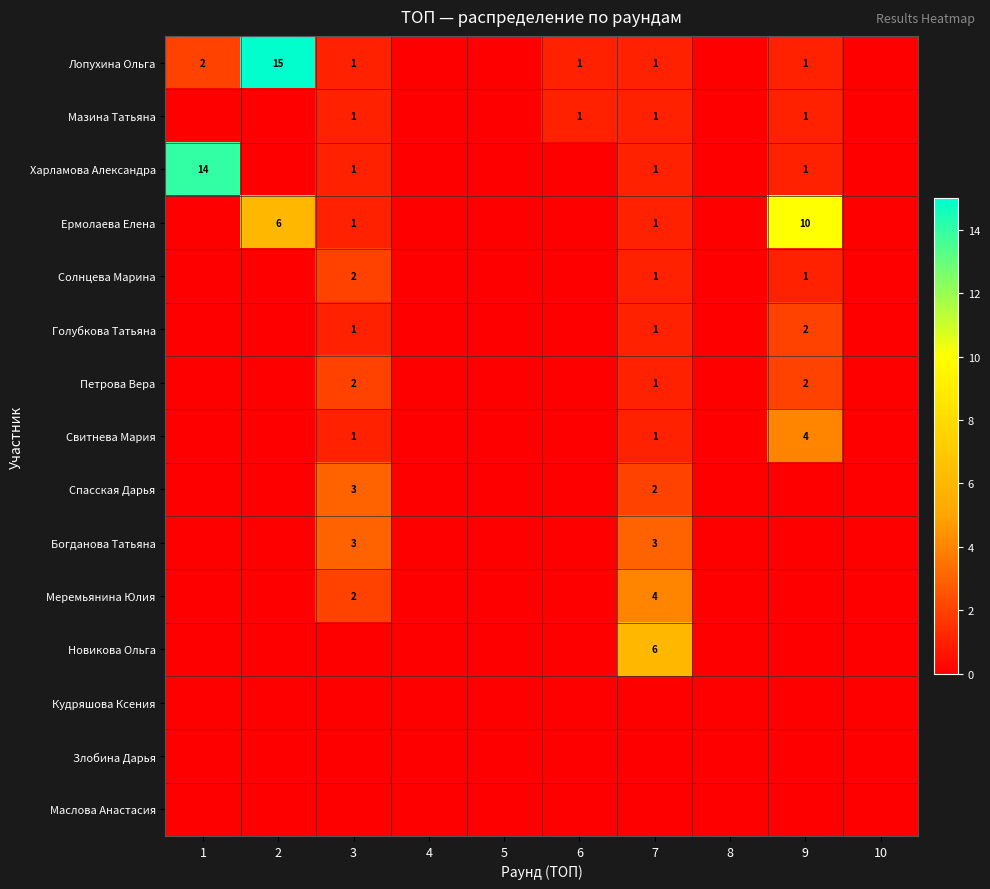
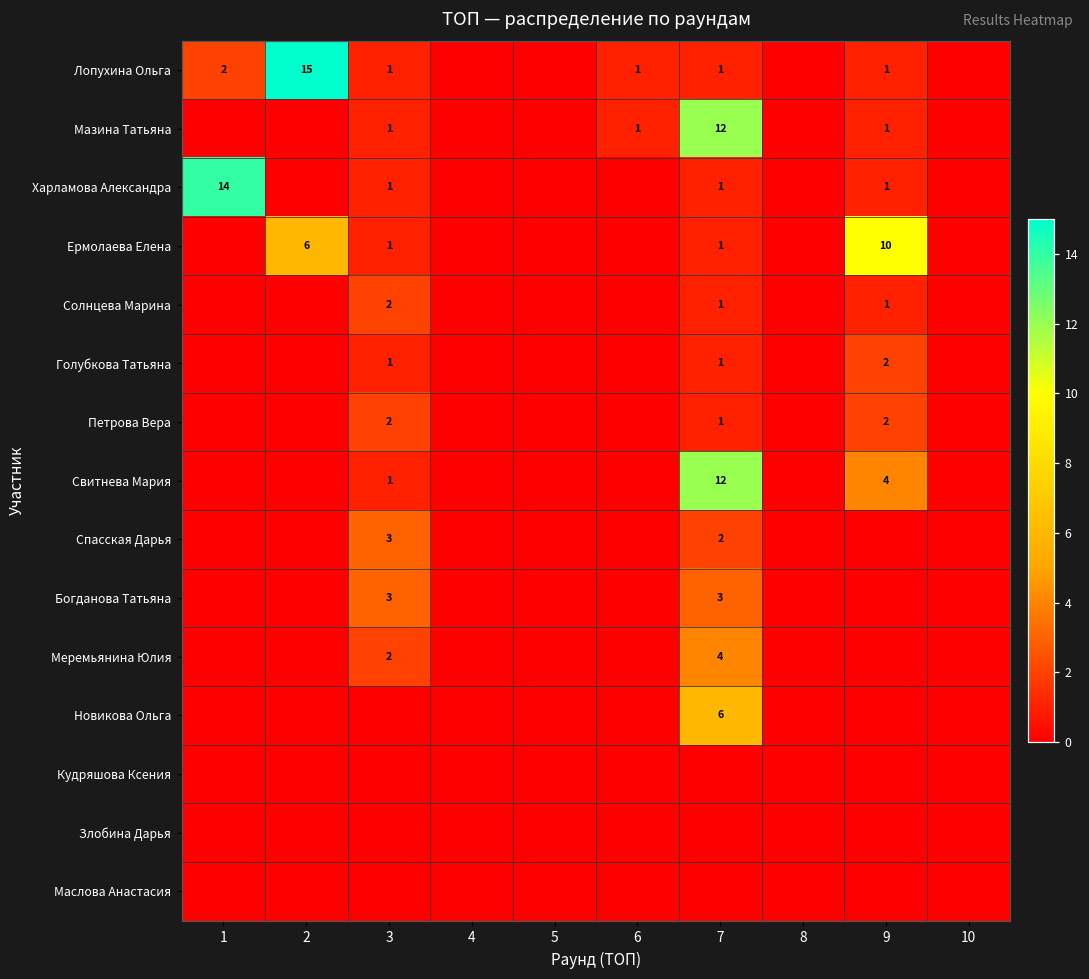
  {
    "Лопухина Ольга": {
      "1": 2,
      "2": 15,
      "3": 1,
      "6": 1,
      "7": 1,
      "9": 1
    },
    "Мазина Татьяна": {
      "3": 1,
      "6": 1,
-     "7": 1,
+     "7": 12,
      "9": 1
    },
    "Харламова Александра": {
      "1": 14,
      "3": 1,
      "7": 1,
      "9": 1
    },
    "Ермолаева Елена": {
      "2": 6,
      "3": 1,
      "7": 1,
      "9": 10
    },
    "Солнцева Марина": {
      "3": 2,
      "7": 1,
      "9": 1
    },
    "Голубкова Татьяна": {
      "3": 1,
      "7": 1,
      "9": 2
    },
    "Петрова Вера": {
      "3": 2,
      "7": 1,
      "9": 2
    },
    "Свитнева Мария": {
      "3": 1,
-     "7": 1,
+     "7": 12,
      "9": 4
    },
    "Спасская Дарья": {
      "3": 3,
      "7": 2
    },
    "Богданова Татьяна": {
      "3": 3,
      "7": 3
    },
    "Меремьянина Юлия": {
      "3": 2,
      "7": 4
    },
    "Новикова Ольга": {
      "7": 6
    }
  }
